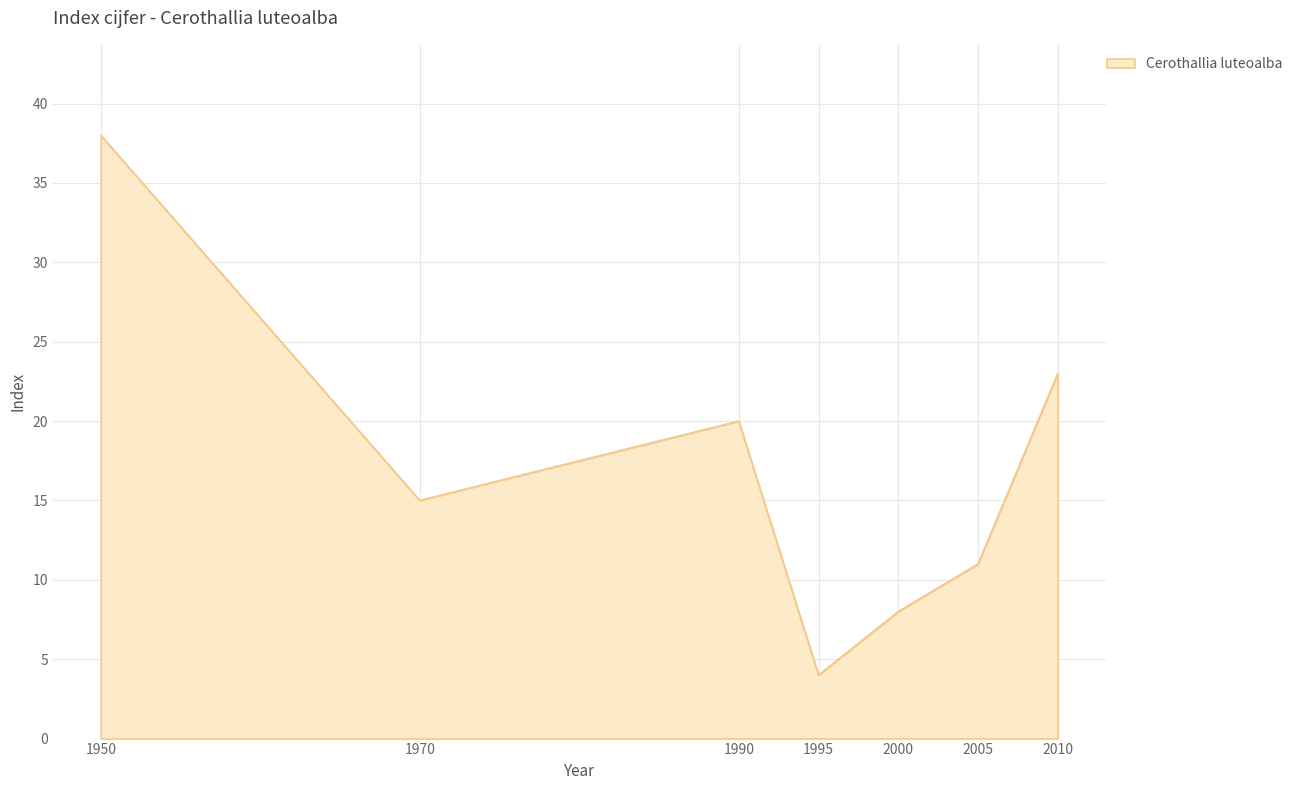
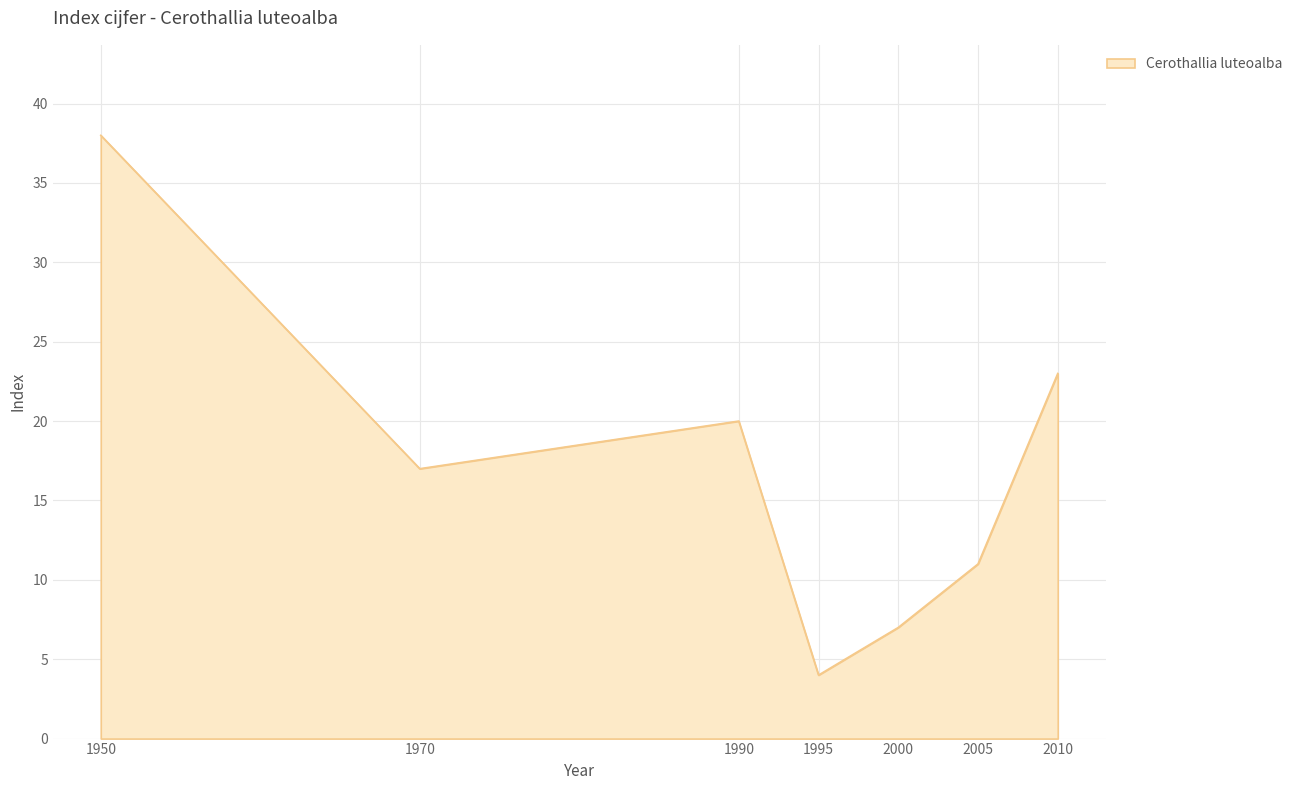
  {
    "1950": 38,
-   "1970": 15,
+   "1970": 17,
    "1990": 20,
    "1995": 4,
-   "2000": 8,
+   "2000": 7,
    "2005": 11,
    "2010": 23
  }
